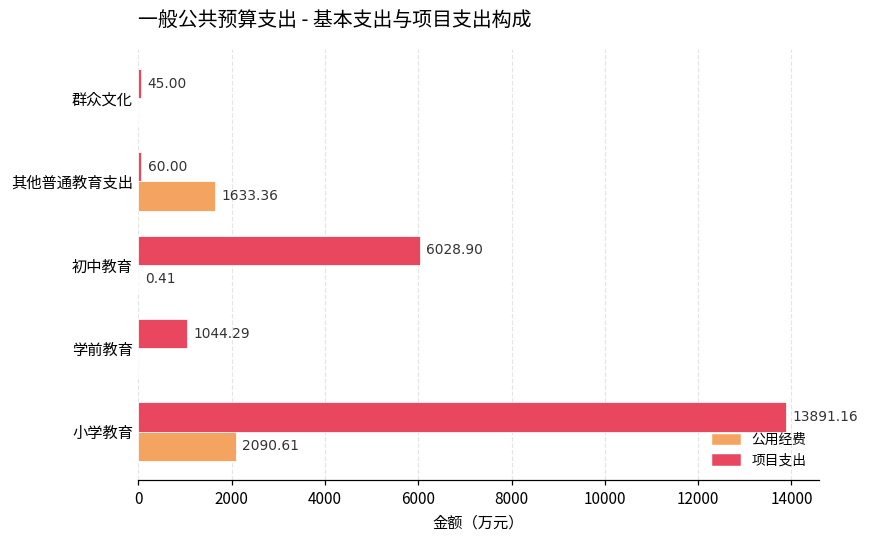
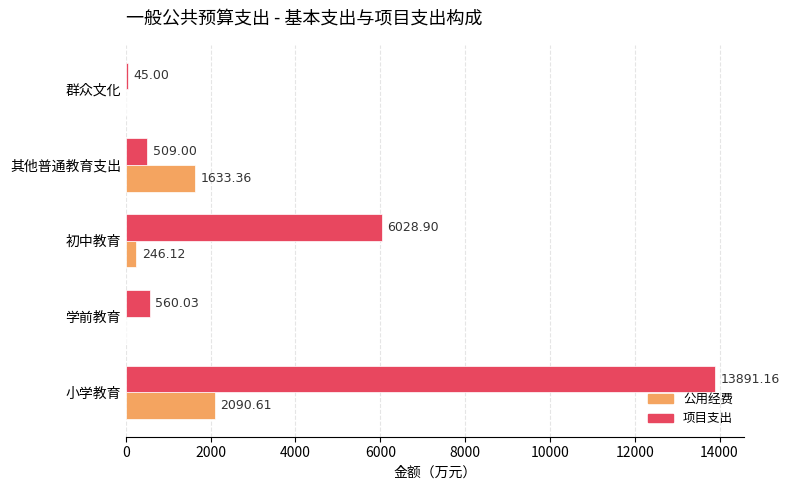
  {
    "公用经费": {
      "其他普通教育支出": 1633.36,
-     "初中教育": 0.41,
+     "初中教育": 246.12,
      "小学教育": 2090.61
    },
    "项目支出": {
      "群众文化": 45.00,
-     "其他普通教育支出": 60.00,
+     "其他普通教育支出": 509.00,
      "初中教育": 6028.90,
-     "学前教育": 1044.29,
+     "学前教育": 560.03,
      "小学教育": 13891.16
    }
  }
